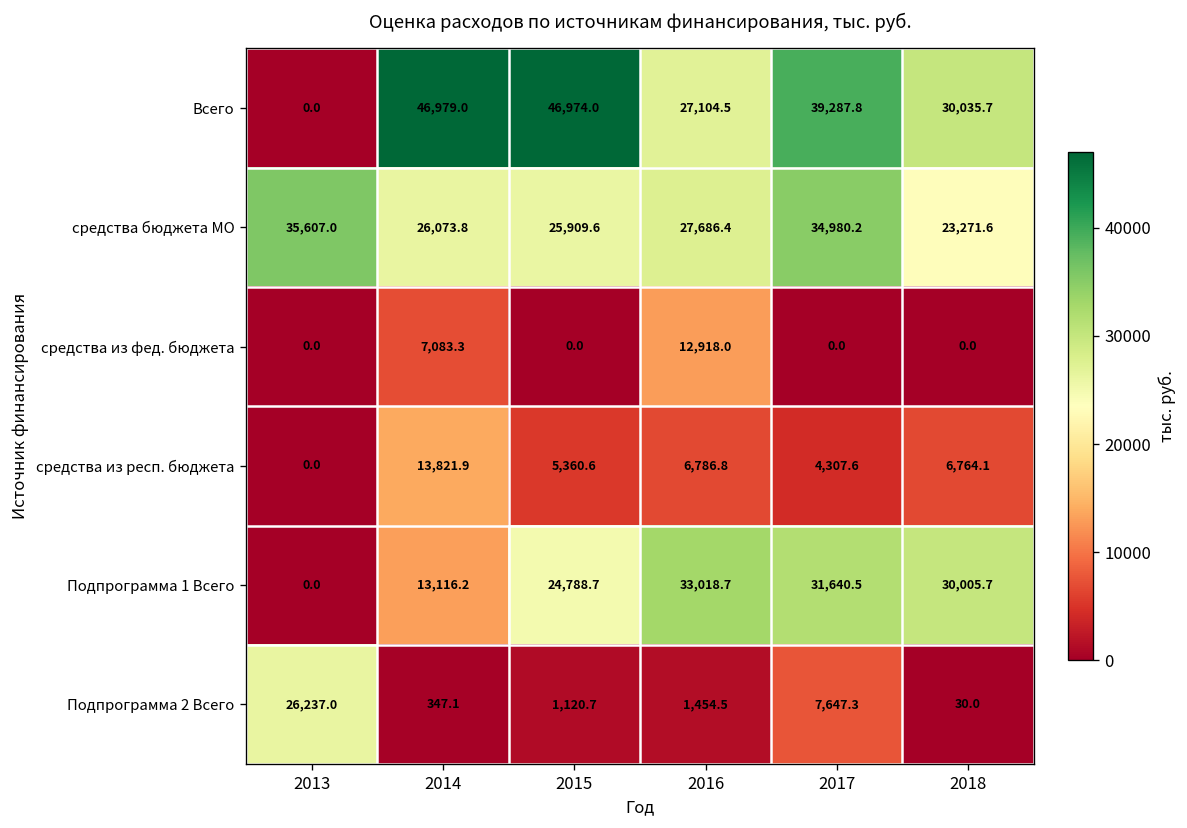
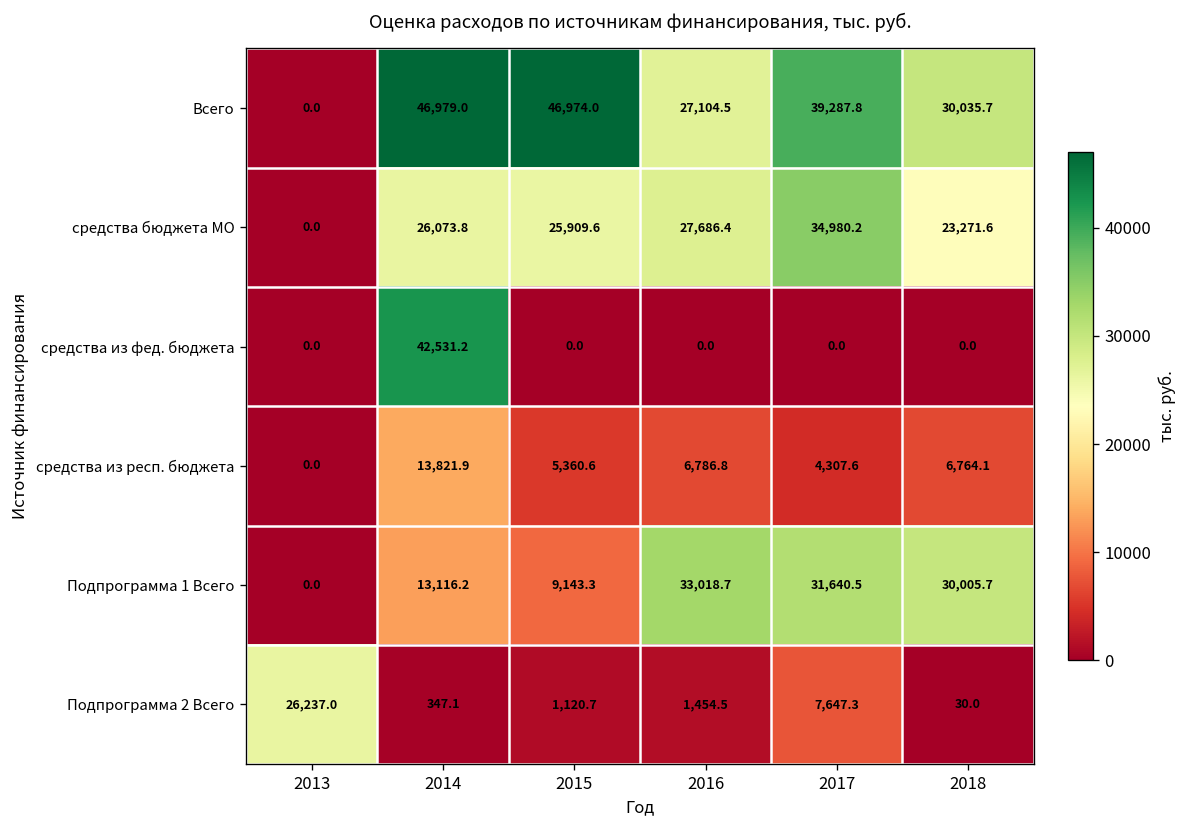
  {
    "Всего": {
      "2013": "0.0",
      "2014": "46,979.0",
      "2015": "46,974.0",
      "2016": "27,104.5",
      "2017": "39,287.8",
      "2018": "30,035.7"
    },
    "средства бюджета МО": {
-     "2013": "35,607.0",
+     "2013": "0.0",
      "2014": "26,073.8",
      "2015": "25,909.6",
      "2016": "27,686.4",
      "2017": "34,980.2",
      "2018": "23,271.6"
    },
    "средства из фед. бюджета": {
      "2013": "0.0",
-     "2014": "7,083.3",
+     "2014": "42,531.2",
      "2015": "0.0",
-     "2016": "12,918.0",
+     "2016": "0.0",
      "2017": "0.0",
      "2018": "0.0"
    },
    "средства из респ. бюджета": {
      "2013": "0.0",
      "2014": "13,821.9",
      "2015": "5,360.6",
      "2016": "6,786.8",
      "2017": "4,307.6",
      "2018": "6,764.1"
    },
    "Подпрограмма 1 Всего": {
      "2013": "0.0",
      "2014": "13,116.2",
-     "2015": "24,788.7",
+     "2015": "9,143.3",
      "2016": "33,018.7",
      "2017": "31,640.5",
      "2018": "30,005.7"
    },
    "Подпрограмма 2 Всего": {
      "2013": "26,237.0",
      "2014": "347.1",
      "2015": "1,120.7",
      "2016": "1,454.5",
      "2017": "7,647.3",
      "2018": "30.0"
    }
  }
